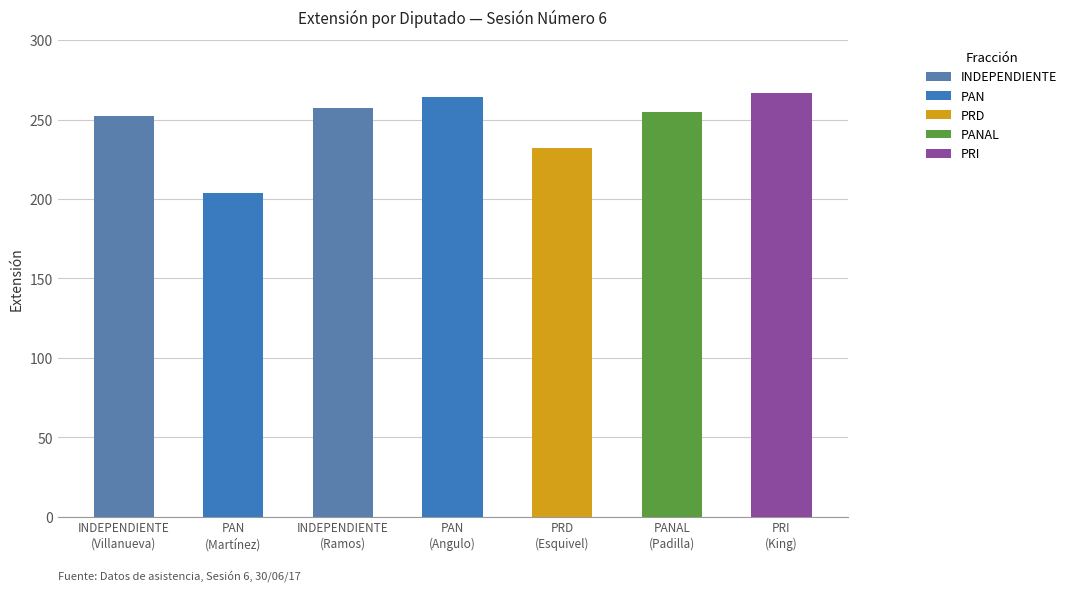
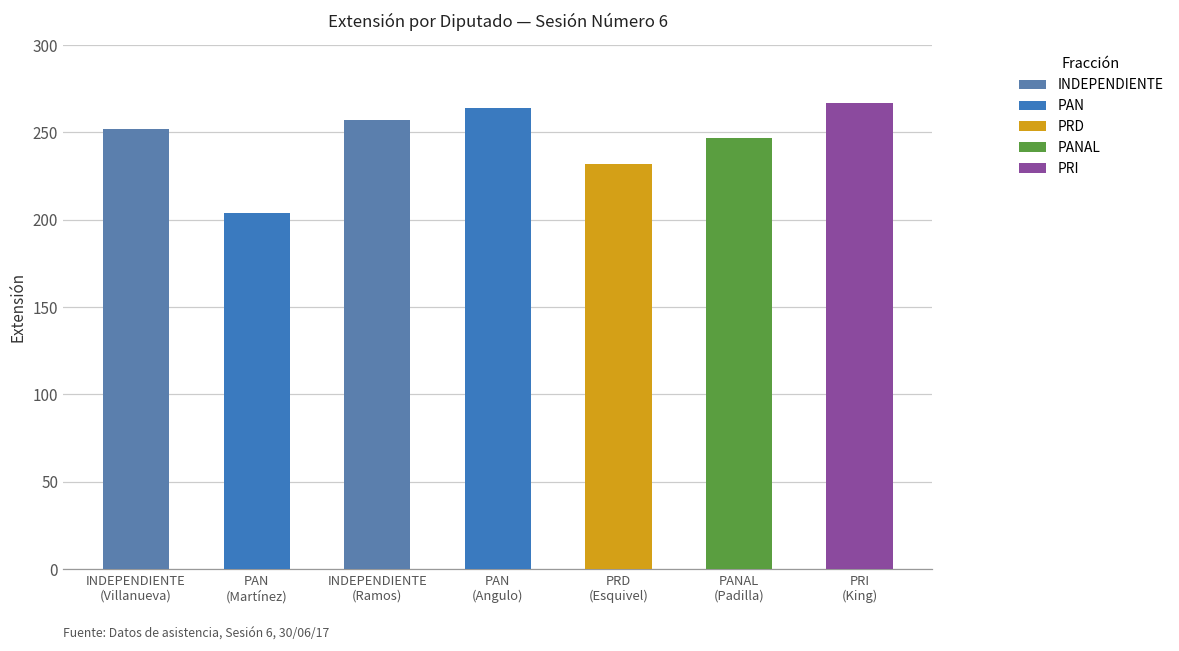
  {
    "PRD": {
      "PRD (Esquivel)": 232
    },
    "PANAL": {
-     "PANAL (Padilla)": 255
+     "PANAL (Padilla)": 247
    },
    "PRI": {
      "PRI (King)": 267
    }
  }
